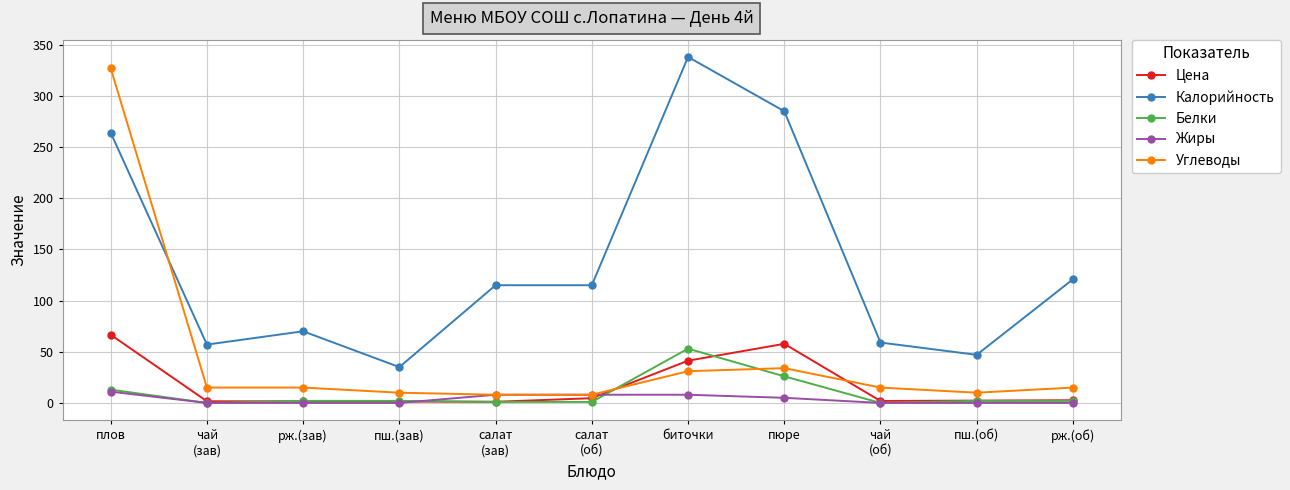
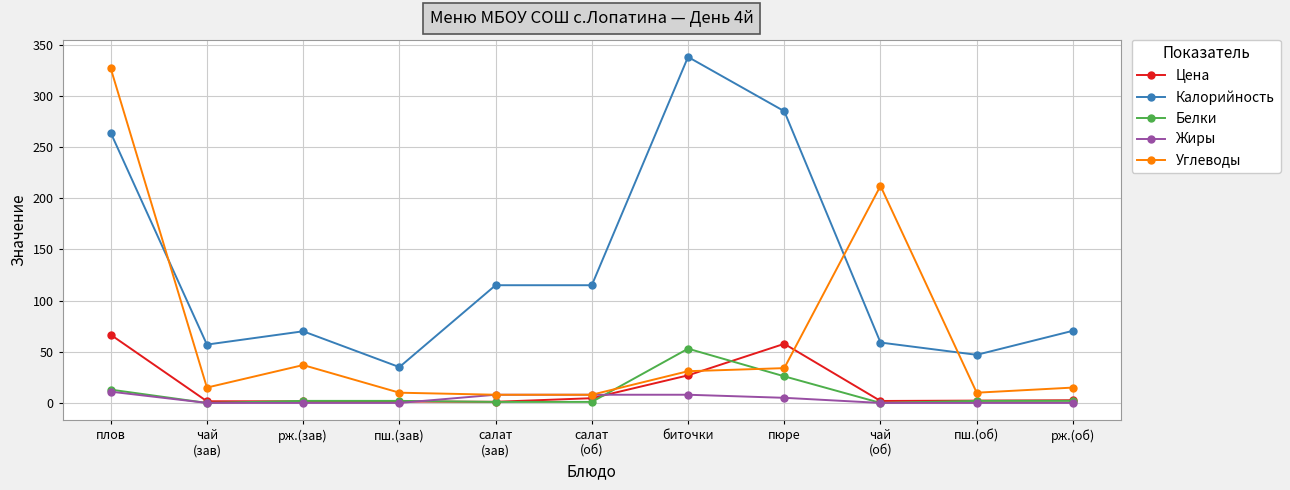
  {
    "Цена": {
      "плов": 67,
      "салат (об)": 5,
-     "биточки": 41,
+     "биточки": 27,
      "пюре": 58
    },
    "Калорийность": {
      "плов": 264,
      "чай (зав)": 57,
      "рж.(зав)": 70,
      "пш.(зав)": 35,
      "салат (зав)": 115,
      "салат (об)": 115,
      "биточки": 338,
      "пюре": 285,
      "чай (об)": 59,
      "пш.(об)": 47,
-     "рж.(об)": 121
+     "рж.(об)": 71
    },
    "Белки": {
      "салат (об)": 1,
      "биточки": 53,
      "пюре": 26
    },
    "Жиры": {
      "биточки": 8,
      "пюре": 5
    },
    "Углеводы": {
      "плов": 327,
      "чай (зав)": 15,
-     "рж.(зав)": 15,
+     "рж.(зав)": 37,
      "пш.(зав)": 10,
      "биточки": 31,
      "пюре": 34,
-     "чай (об)": 15,
+     "чай (об)": 212,
      "пш.(об)": 10,
      "рж.(об)": 15
    }
  }
